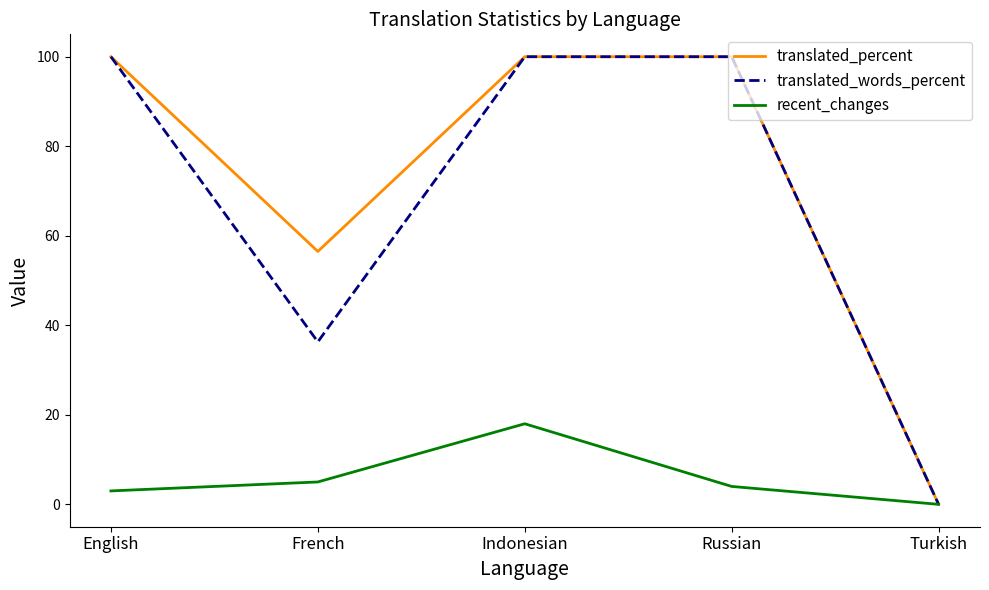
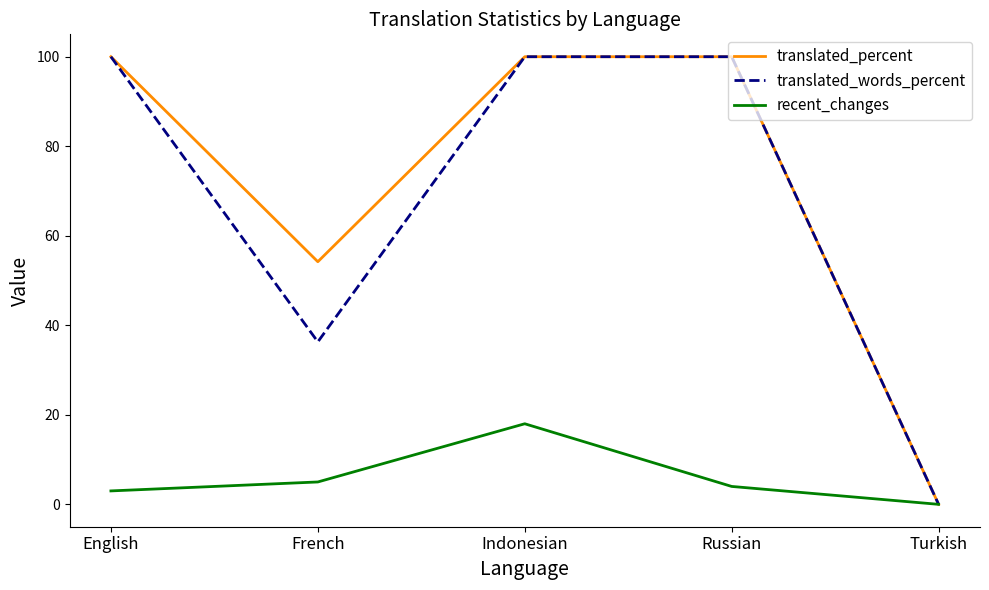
  {
    "translated_percent": {
-     "French": 57
+     "French": 54
    },
    "translated_words_percent": {
      "French": 36
    },
    "recent_changes": {
      "English": 3,
      "French": 5,
      "Indonesian": 18,
      "Russian": 4
    }
  }
